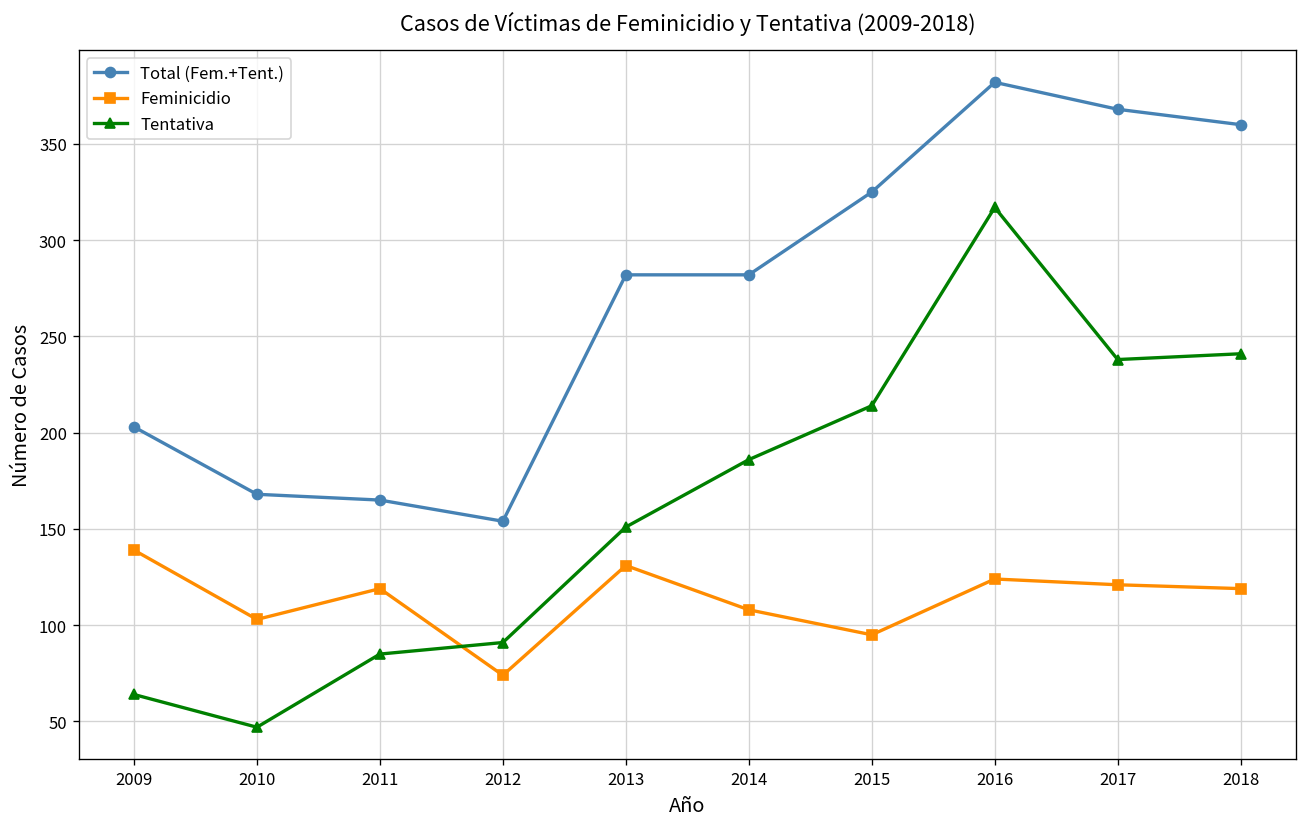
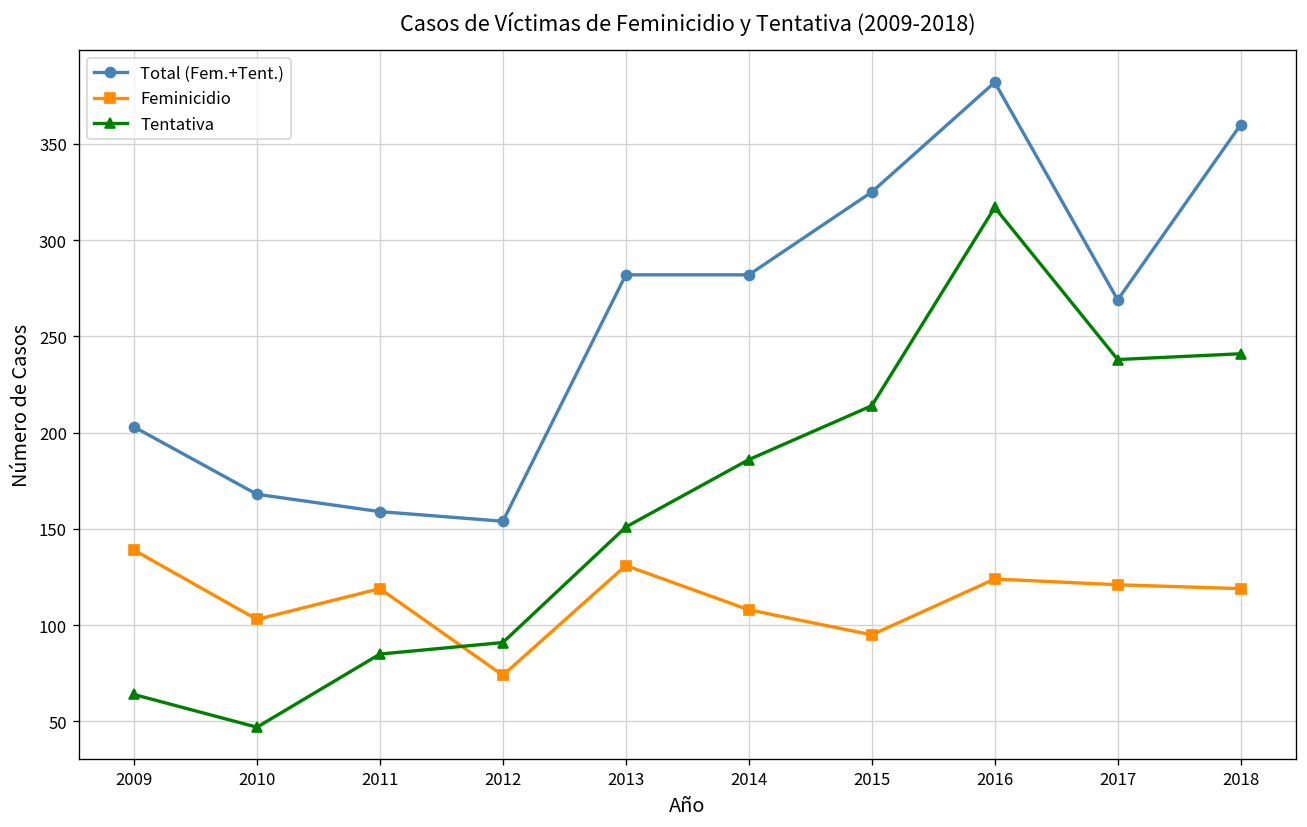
  {
    "Total (Fem.+Tent.)": {
      "2009": 203,
      "2010": 168,
-     "2011": 165,
+     "2011": 159,
      "2012": 154,
      "2013": 282,
      "2014": 282,
      "2015": 325,
      "2016": 382,
-     "2017": 368,
+     "2017": 269,
      "2018": 360
    },
    "Feminicidio": {
      "2009": 139,
      "2010": 103,
      "2011": 119,
      "2012": 74,
      "2013": 131,
      "2014": 108,
      "2015": 95,
      "2016": 124,
      "2017": 121,
      "2018": 119
    },
    "Tentativa": {
      "2009": 64,
      "2010": 47,
      "2011": 85,
      "2012": 91,
      "2013": 151,
      "2014": 186,
      "2015": 214,
      "2016": 317,
      "2017": 238,
      "2018": 241
    }
  }
